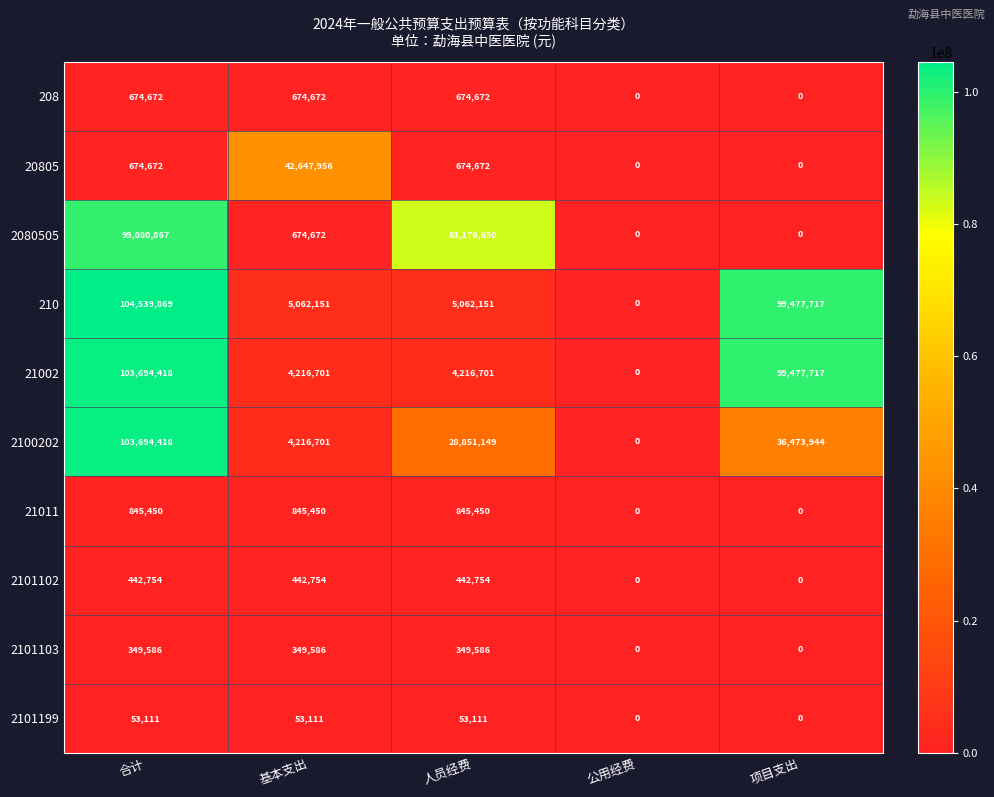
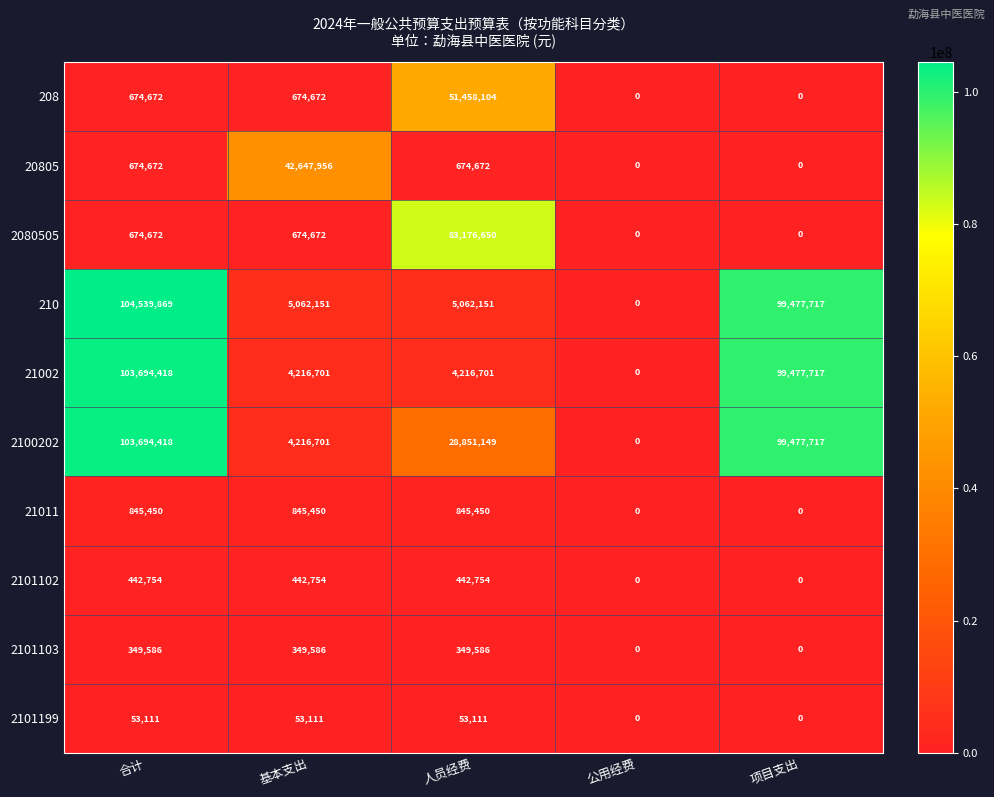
  {
    "208": {
      "合计": "674,672",
      "基本支出": "674,672",
-     "人员经费": "674,672",
+     "人员经费": "51,458,104",
      "公用经费": "0",
      "项目支出": "0"
    },
    "20805": {
      "合计": "674,672",
      "基本支出": "42,647,956",
      "人员经费": "674,672",
      "公用经费": "0",
      "项目支出": "0"
    },
    "2080505": {
-     "合计": "99,080,867",
+     "合计": "674,672",
      "基本支出": "674,672",
      "人员经费": "83,176,650",
      "公用经费": "0",
      "项目支出": "0"
    },
    "210": {
      "合计": "104,539,869",
      "基本支出": "5,062,151",
      "人员经费": "5,062,151",
      "公用经费": "0",
      "项目支出": "99,477,717"
    },
    "21002": {
      "合计": "103,694,418",
      "基本支出": "4,216,701",
      "人员经费": "4,216,701",
      "公用经费": "0",
      "项目支出": "99,477,717"
    },
    "2100202": {
      "合计": "103,694,418",
      "基本支出": "4,216,701",
      "人员经费": "28,851,149",
      "公用经费": "0",
-     "项目支出": "36,473,944"
+     "项目支出": "99,477,717"
    },
    "21011": {
      "合计": "845,450",
      "基本支出": "845,450",
      "人员经费": "845,450",
      "公用经费": "0",
      "项目支出": "0"
    },
    "2101102": {
      "合计": "442,754",
      "基本支出": "442,754",
      "人员经费": "442,754",
      "公用经费": "0",
      "项目支出": "0"
    },
    "2101103": {
      "合计": "349,586",
      "基本支出": "349,586",
      "人员经费": "349,586",
      "公用经费": "0",
      "项目支出": "0"
    },
    "2101199": {
      "合计": "53,111",
      "基本支出": "53,111",
      "人员经费": "53,111",
      "公用经费": "0",
      "项目支出": "0"
    }
  }
